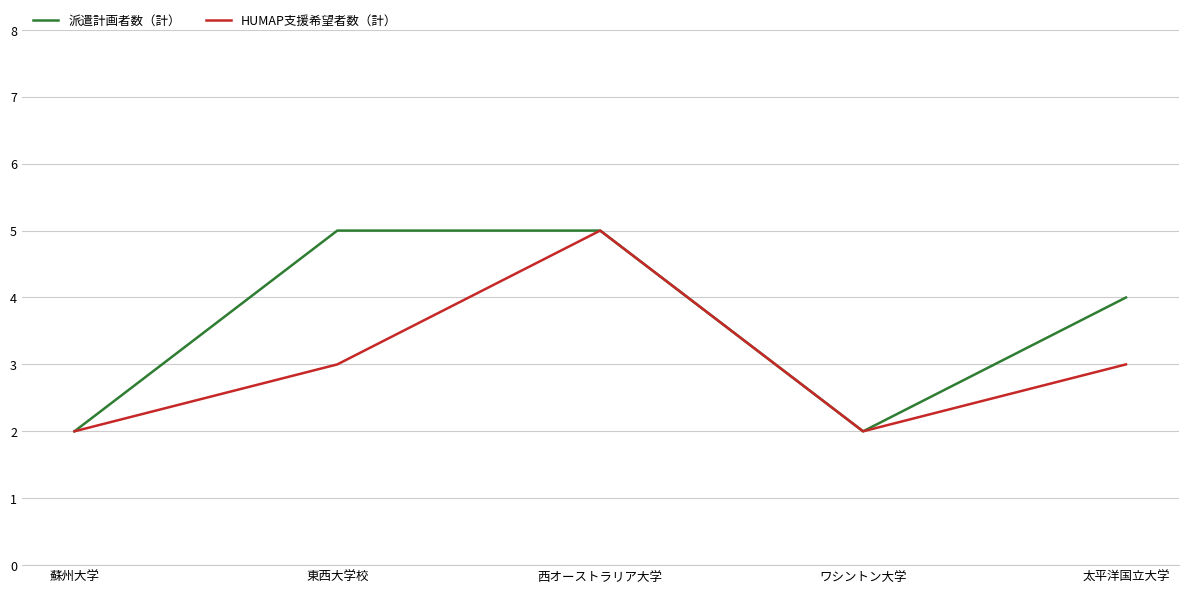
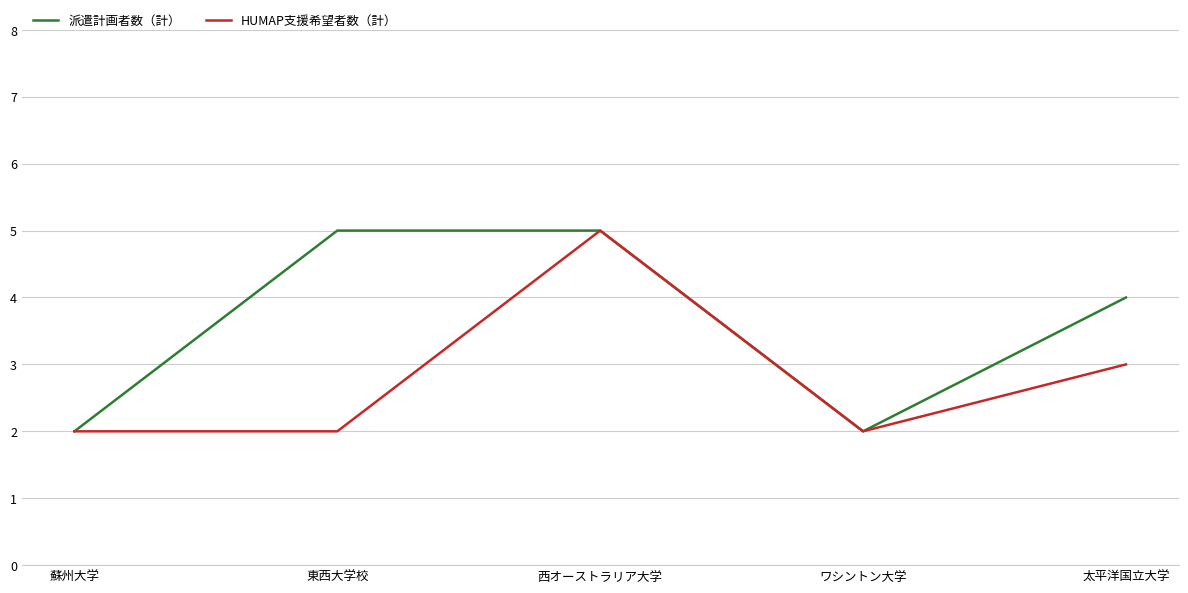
  {
    "派遣計画者数（計）": {
      "東西大学校": 5,
      "太平洋国立大学": 4
    },
    "HUMAP支援希望者数（計）": {
-     "東西大学校": 3,
+     "東西大学校": 2,
      "太平洋国立大学": 3
    }
  }
